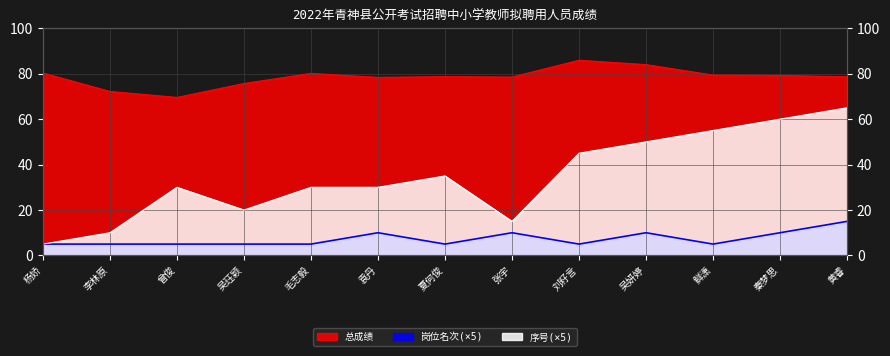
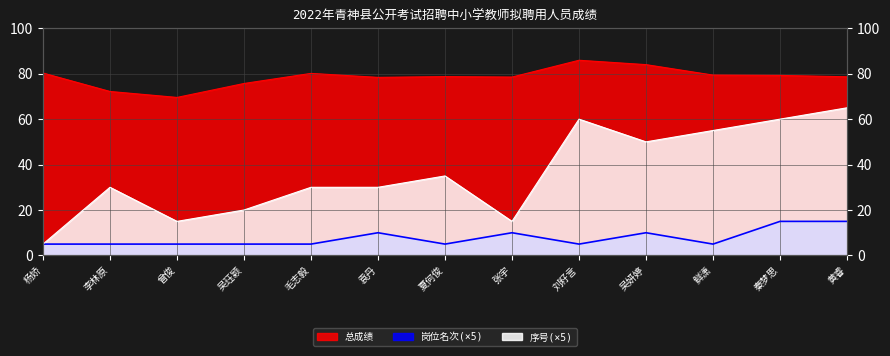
  {
    "总成绩": {
      "杨娇": 80,
      "李林原": 72,
      "曾俊": 70,
      "吴珏颖": 76,
      "毛志毅": 80,
      "袁丹": 78,
      "夏何俊": 79,
      "张宇": 79,
      "刘籽言": 86,
      "吴妍婷": 84,
      "鲜潇": 79,
      "秦梦思": 79,
      "黄睿": 79
    },
    "岗位名次(×5)": {
      "李林原": 5,
      "曾俊": 5,
      "吴珏颖": 5,
      "毛志毅": 5,
      "袁丹": 10,
      "夏何俊": 5,
      "张宇": 10,
      "刘籽言": 5,
      "吴妍婷": 10,
      "鲜潇": 5,
-     "秦梦思": 10,
+     "秦梦思": 15,
      "黄睿": 15
    },
    "序号(×5)": {
-     "李林原": 10,
-     "曾俊": 30,
+     "李林原": 30,
+     "曾俊": 15,
      "吴珏颖": 20,
      "毛志毅": 30,
      "袁丹": 30,
      "夏何俊": 35,
      "张宇": 15,
-     "刘籽言": 45,
+     "刘籽言": 60,
      "吴妍婷": 50,
      "鲜潇": 55,
      "秦梦思": 60,
      "黄睿": 65
    }
  }
